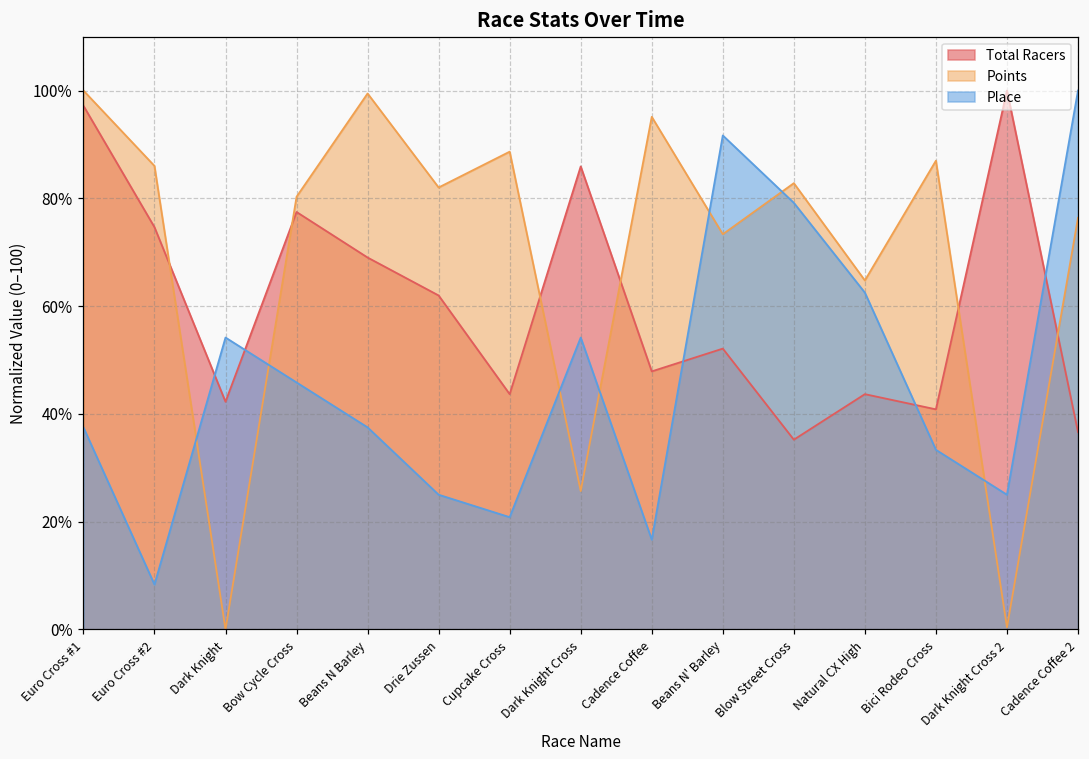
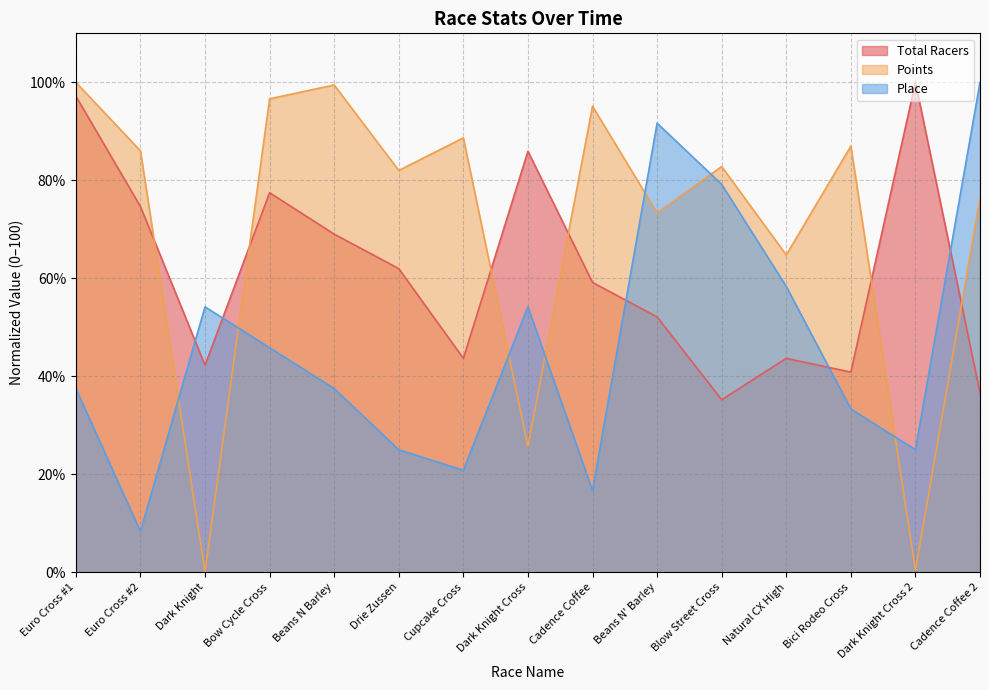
  {
    "Total Racers": {
      "Euro Cross #1": "97%",
      "Euro Cross #2": "75%",
      "Dark Knight": "42%",
      "Bow Cycle Cross": "77%",
      "Beans N Barley": "69%",
      "Drie Zussen": "62%",
      "Cupcake Cross": "44%",
      "Dark Knight Cross": "86%",
-     "Cadence Coffee": "48%",
+     "Cadence Coffee": "59%",
      "Beans N' Barley": "52%",
      "Blow Street Cross": "35%",
      "Natural CX High": "44%",
      "Bici Rodeo Cross": "41%",
      "Cadence Coffee 2": "37%"
    },
    "Points": {
      "Euro Cross #1": "100%",
      "Euro Cross #2": "86%",
      "Dark Knight": "0%",
-     "Bow Cycle Cross": "80%",
+     "Bow Cycle Cross": "97%",
      "Beans N Barley": "99%",
      "Drie Zussen": "82%",
      "Cupcake Cross": "89%",
      "Dark Knight Cross": "26%",
      "Cadence Coffee": "95%",
      "Beans N' Barley": "73%",
      "Blow Street Cross": "83%",
      "Natural CX High": "65%",
      "Bici Rodeo Cross": "87%",
      "Dark Knight Cross 2": "0%",
      "Cadence Coffee 2": "76%"
    },
    "Place": {
      "Euro Cross #1": "38%",
      "Euro Cross #2": "8%",
      "Dark Knight": "54%",
      "Bow Cycle Cross": "46%",
      "Beans N Barley": "38%",
      "Drie Zussen": "25%",
      "Cupcake Cross": "21%",
      "Dark Knight Cross": "54%",
      "Cadence Coffee": "17%",
      "Beans N' Barley": "92%",
      "Blow Street Cross": "79%",
-     "Natural CX High": "63%",
+     "Natural CX High": "58%",
      "Bici Rodeo Cross": "33%",
      "Dark Knight Cross 2": "25%",
      "Cadence Coffee 2": "100%"
    }
  }
